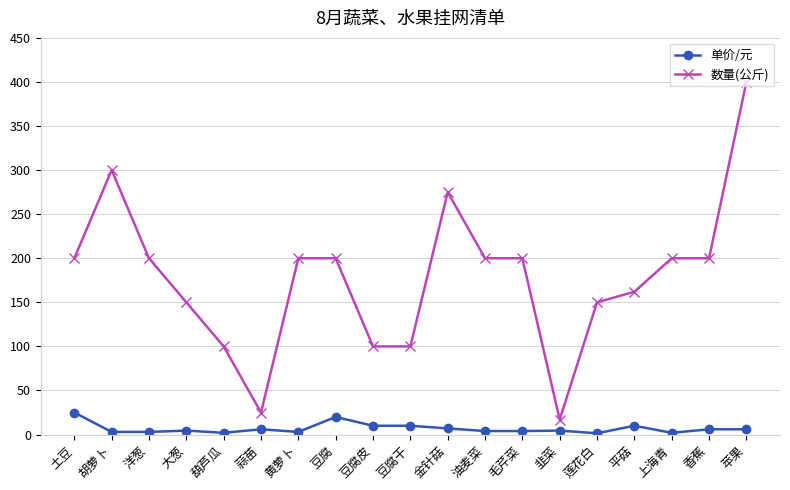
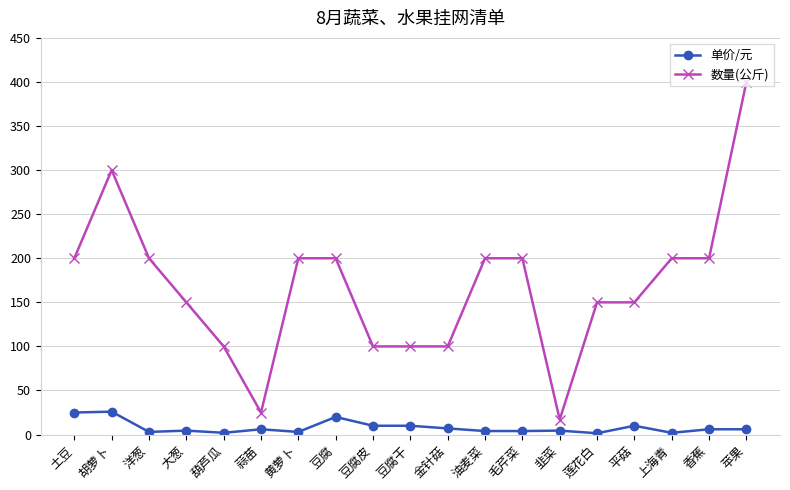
  {
    "单价/元": {
      "土豆": 30,
-     "胡萝卜": 0,
+     "胡萝卜": 30,
      "洋葱": 0,
      "大葱": 0,
      "葫芦瓜": 0,
      "蒜苗": 10,
      "黄萝卜": 0,
      "豆腐": 20,
      "豆腐皮": 10,
      "豆腐干": 10,
      "金针菇": 10,
      "油麦菜": 0,
      "毛芹菜": 0,
      "韭菜": 0,
      "莲花白": 0,
      "平菇": 10,
      "上海青": 0,
      "香蕉": 10,
      "苹果": 10
    },
    "数量(公斤)": {
      "土豆": 200,
      "胡萝卜": 300,
      "洋葱": 200,
      "大葱": 150,
      "葫芦瓜": 100,
      "蒜苗": 30,
      "黄萝卜": 200,
      "豆腐": 200,
      "豆腐皮": 100,
      "豆腐干": 100,
-     "金针菇": 280,
+     "金针菇": 100,
      "油麦菜": 200,
      "毛芹菜": 200,
      "韭菜": 20,
      "莲花白": 150,
-     "平菇": 160,
+     "平菇": 150,
      "上海青": 200,
      "香蕉": 200
    }
  }
